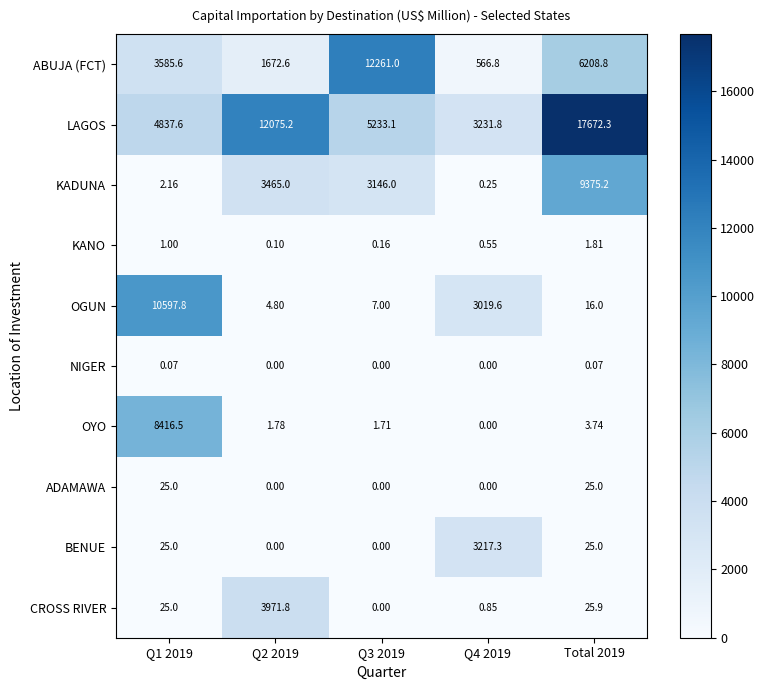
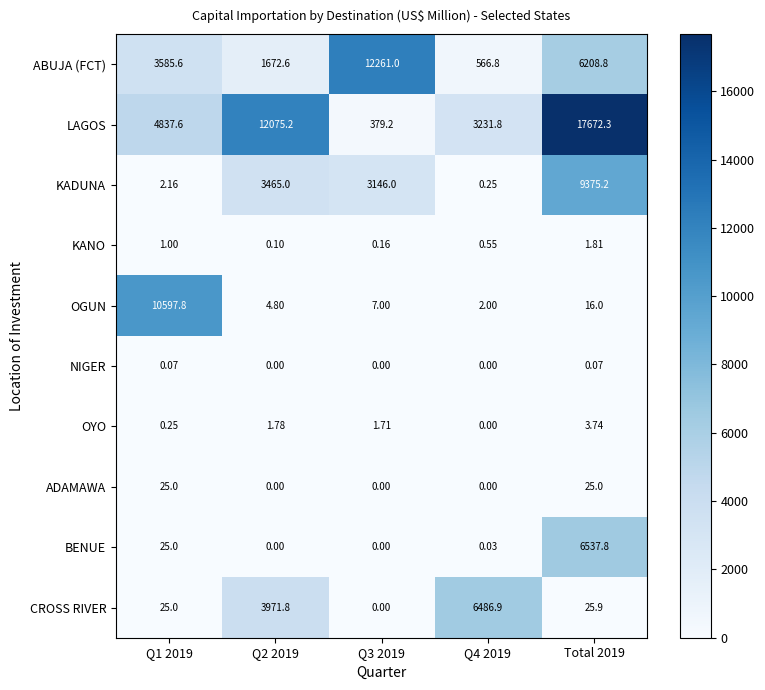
  {
    "ABUJA (FCT)": {
      "Q1 2019": 3585.6,
      "Q2 2019": 1672.6,
      "Q3 2019": 12261.0,
      "Q4 2019": 566.8,
      "Total 2019": 6208.8
    },
    "LAGOS": {
      "Q1 2019": 4837.6,
      "Q2 2019": 12075.2,
-     "Q3 2019": 5233.1,
+     "Q3 2019": 379.2,
      "Q4 2019": 3231.8,
      "Total 2019": 17672.3
    },
    "KADUNA": {
      "Q1 2019": 2.16,
      "Q2 2019": 3465.0,
      "Q3 2019": 3146.0,
      "Q4 2019": 0.25,
      "Total 2019": 9375.2
    },
    "KANO": {
      "Q1 2019": 1.00,
      "Q2 2019": 0.10,
      "Q3 2019": 0.16,
      "Q4 2019": 0.55,
      "Total 2019": 1.81
    },
    "OGUN": {
      "Q1 2019": 10597.8,
      "Q2 2019": 4.80,
      "Q3 2019": 7.00,
-     "Q4 2019": 3019.6,
+     "Q4 2019": 2.00,
      "Total 2019": 16.0
    },
    "NIGER": {
      "Q1 2019": 0.07,
      "Q2 2019": 0.00,
      "Q3 2019": 0.00,
      "Q4 2019": 0.00,
      "Total 2019": 0.07
    },
    "OYO": {
-     "Q1 2019": 8416.5,
+     "Q1 2019": 0.25,
      "Q2 2019": 1.78,
      "Q3 2019": 1.71,
      "Q4 2019": 0.00,
      "Total 2019": 3.74
    },
    "ADAMAWA": {
      "Q1 2019": 25.0,
      "Q2 2019": 0.00,
      "Q3 2019": 0.00,
      "Q4 2019": 0.00,
      "Total 2019": 25.0
    },
    "BENUE": {
      "Q1 2019": 25.0,
      "Q2 2019": 0.00,
      "Q3 2019": 0.00,
-     "Q4 2019": 3217.3,
-     "Total 2019": 25.0
+     "Q4 2019": 0.03,
+     "Total 2019": 6537.8
    },
    "CROSS RIVER": {
      "Q1 2019": 25.0,
      "Q2 2019": 3971.8,
      "Q3 2019": 0.00,
-     "Q4 2019": 0.85,
+     "Q4 2019": 6486.9,
      "Total 2019": 25.9
    }
  }
